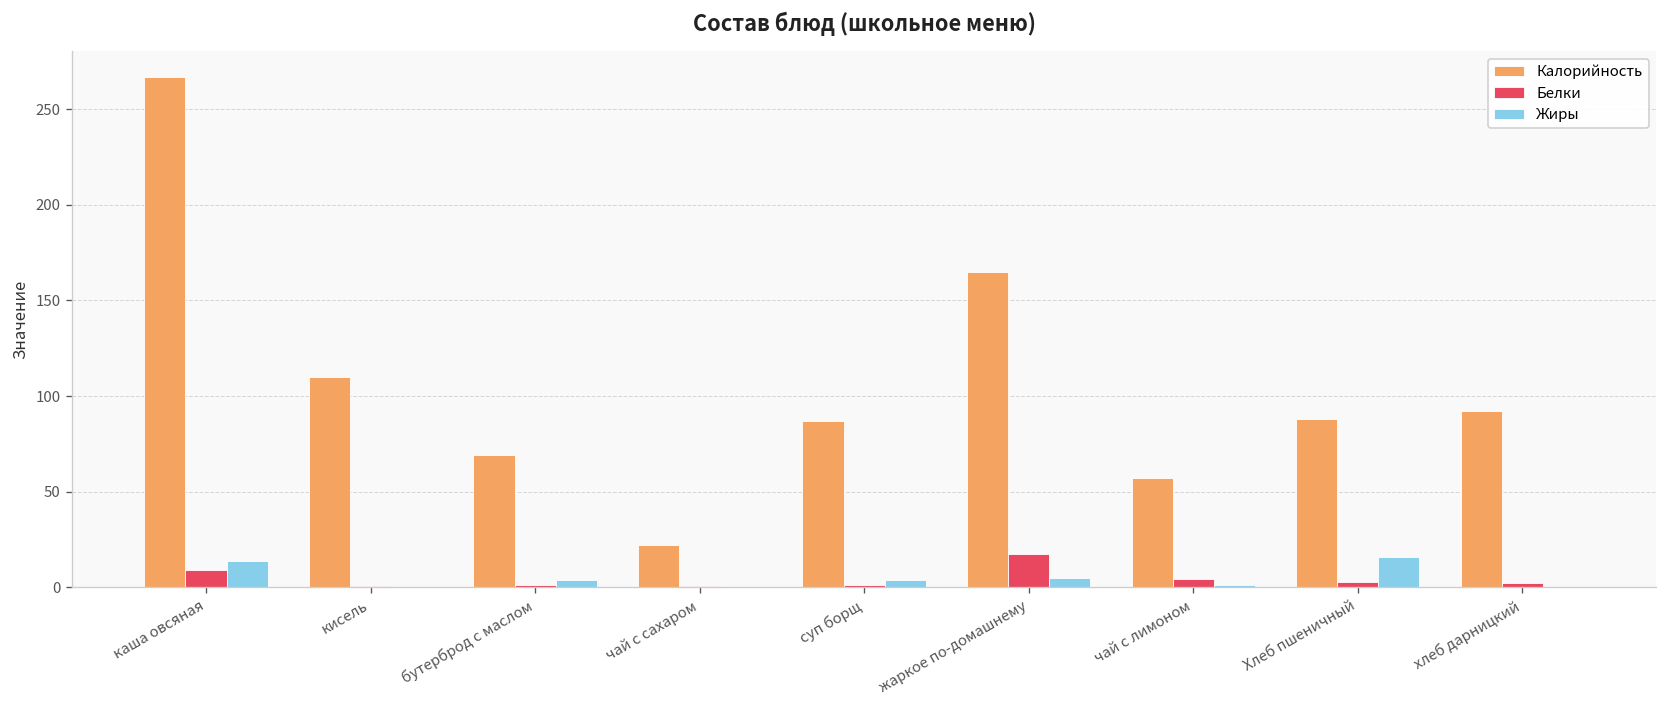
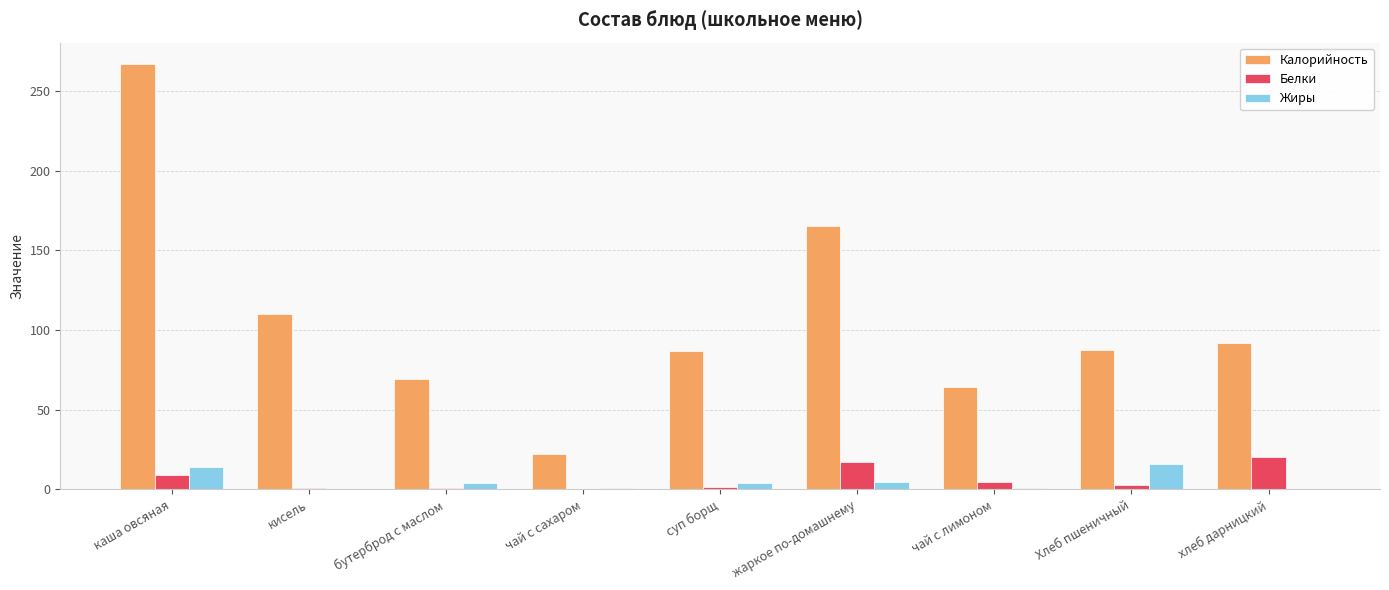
  {
    "Калорийность": {
      "каша овсяная": 267,
      "кисель": 110,
      "бутерброд с маслом": 69,
      "чай с сахаром": 22,
      "суп борщ": 87,
      "жаркое по-домашнему": 165,
-     "чай с лимоном": 57,
+     "чай с лимоном": 64,
      "Хлеб пшеничный": 88,
      "хлеб дарницкий": 92
    },
    "Белки": {
      "каша овсяная": 9,
      "жаркое по-домашнему": 17,
      "чай с лимоном": 5,
      "Хлеб пшеничный": 3,
-     "хлеб дарницкий": 2
+     "хлеб дарницкий": 20
    },
    "Жиры": {
      "каша овсяная": 14,
      "бутерброд с маслом": 4,
      "суп борщ": 4,
      "жаркое по-домашнему": 5,
      "Хлеб пшеничный": 16
    }
  }
